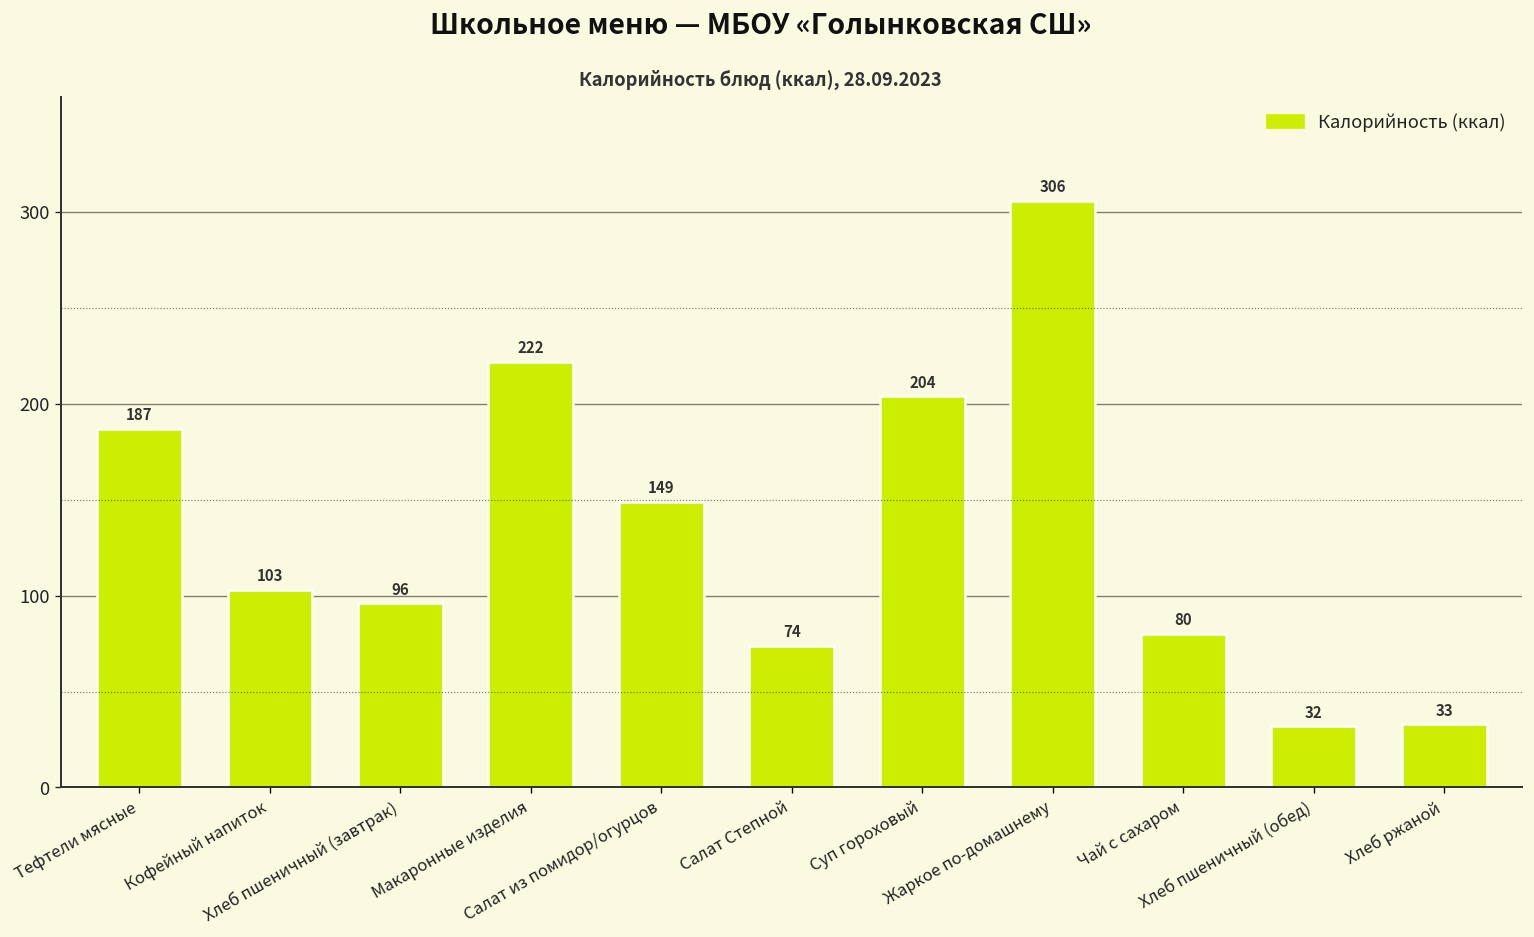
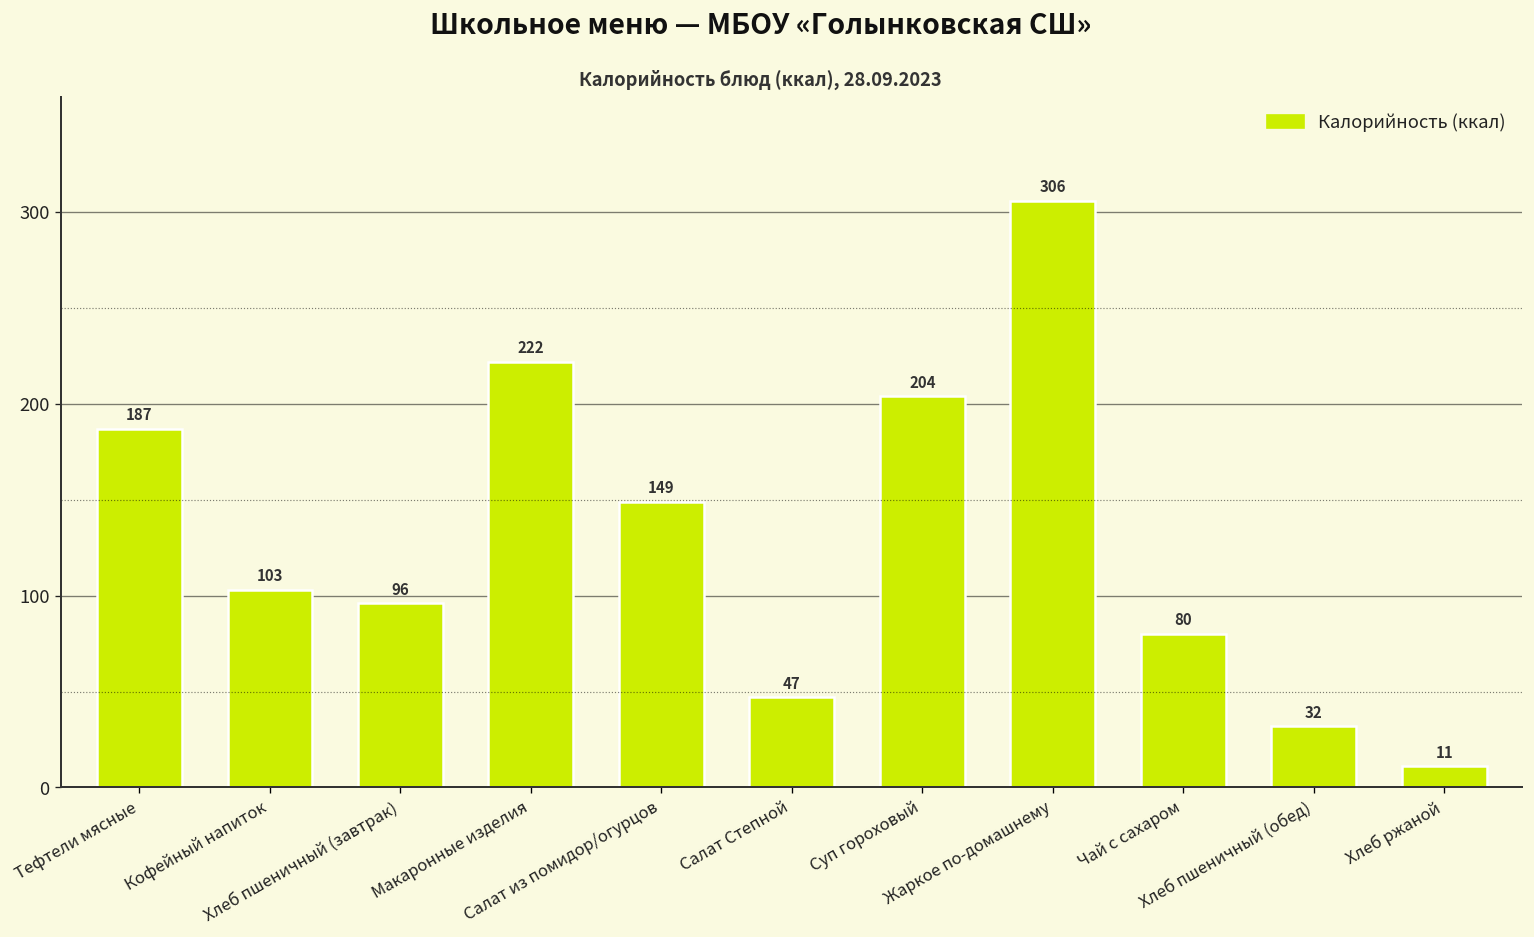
  {
    "Тефтели мясные": 187,
    "Кофейный напиток": 103,
    "Хлеб пшеничный (завтрак)": 96,
    "Макаронные изделия": 222,
    "Салат из помидор/огурцов": 149,
-   "Салат Степной": 74,
+   "Салат Степной": 47,
    "Суп гороховый": 204,
    "Жаркое по-домашнему": 306,
    "Чай с сахаром": 80,
    "Хлеб пшеничный (обед)": 32,
-   "Хлеб ржаной": 33
+   "Хлеб ржаной": 11
  }
